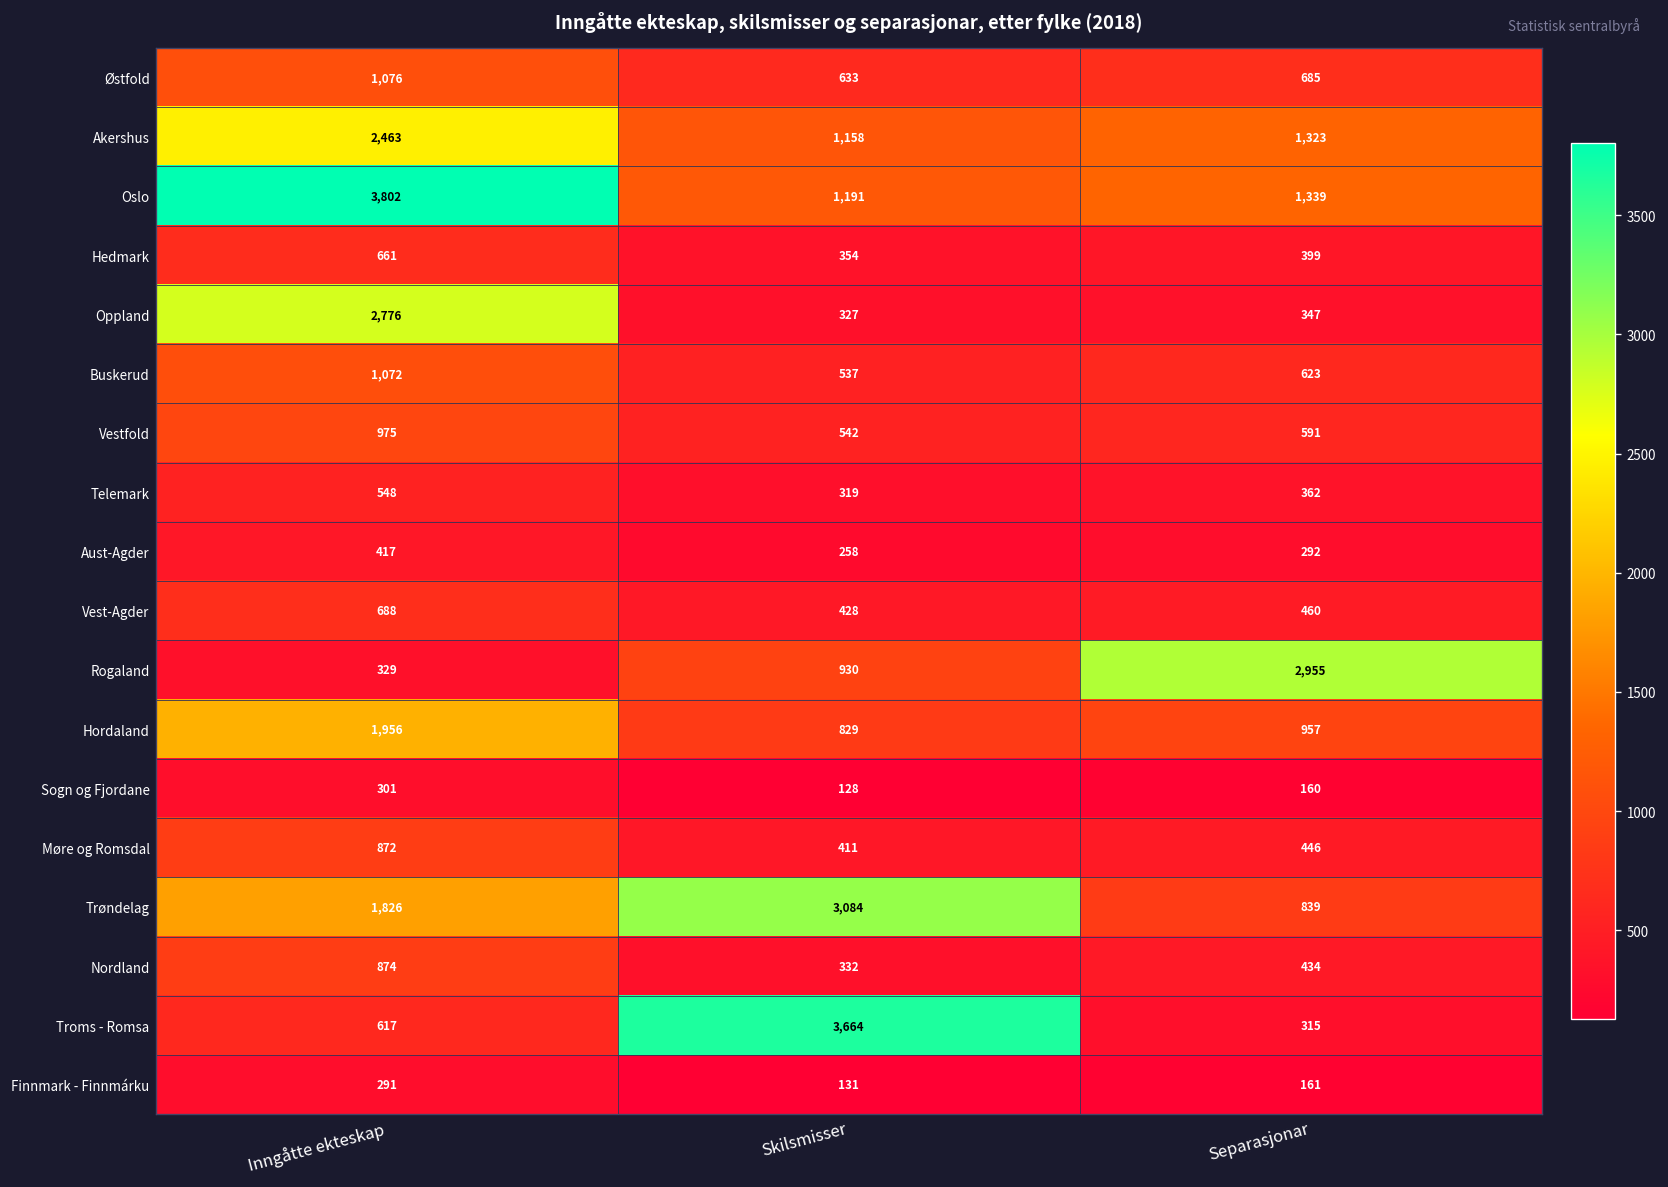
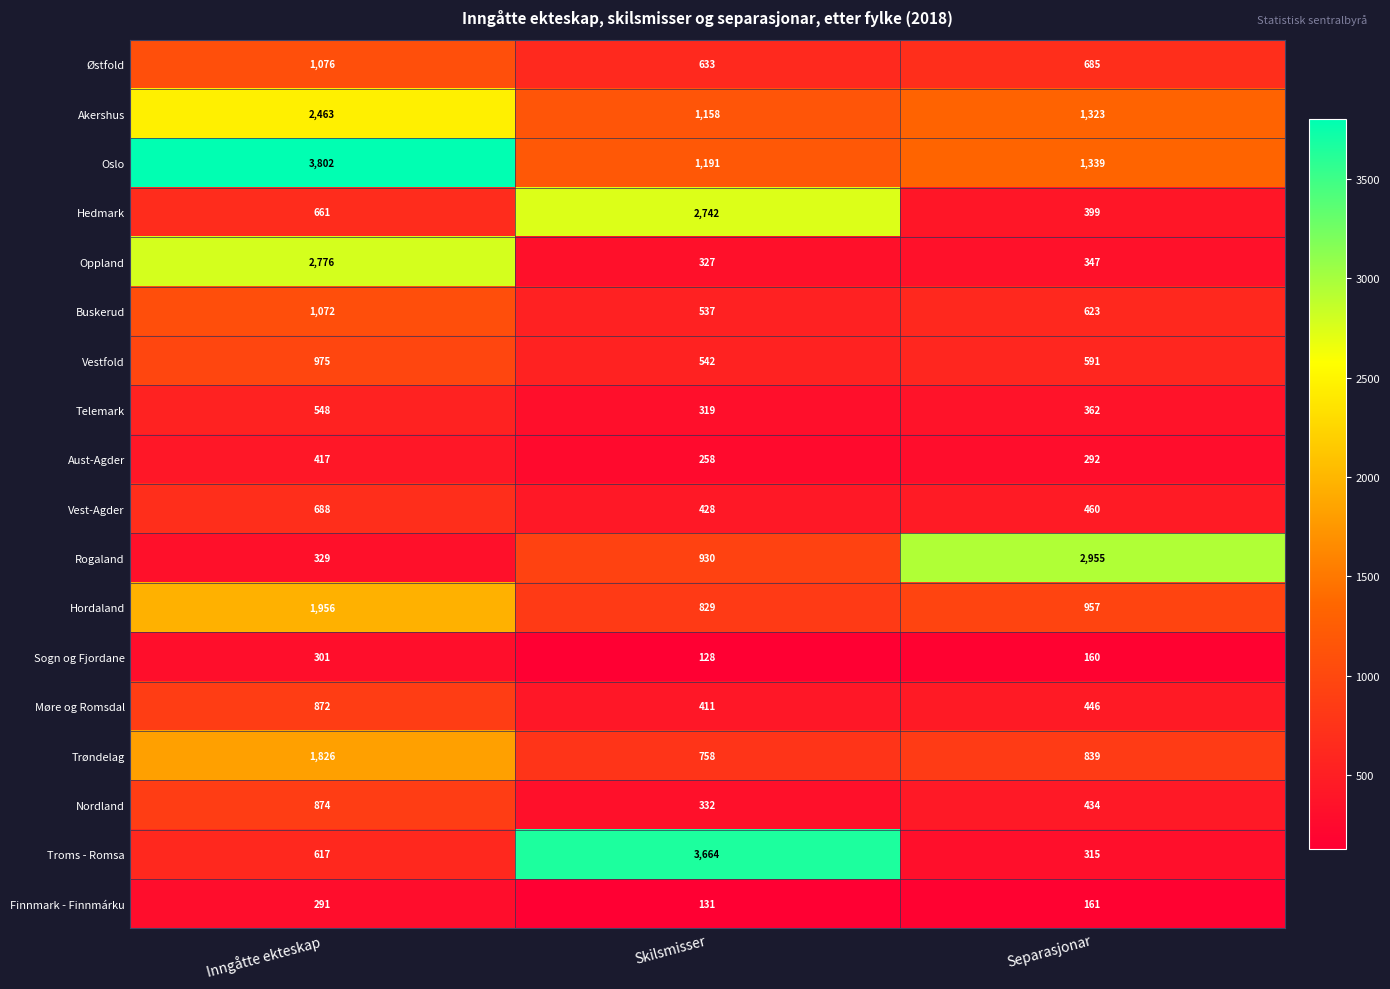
  {
    "Østfold": {
      "Inngåtte ekteskap": "1,076",
      "Skilsmisser": "633",
      "Separasjonar": "685"
    },
    "Akershus": {
      "Inngåtte ekteskap": "2,463",
      "Skilsmisser": "1,158",
      "Separasjonar": "1,323"
    },
    "Oslo": {
      "Inngåtte ekteskap": "3,802",
      "Skilsmisser": "1,191",
      "Separasjonar": "1,339"
    },
    "Hedmark": {
      "Inngåtte ekteskap": "661",
-     "Skilsmisser": "354",
+     "Skilsmisser": "2,742",
      "Separasjonar": "399"
    },
    "Oppland": {
      "Inngåtte ekteskap": "2,776",
      "Skilsmisser": "327",
      "Separasjonar": "347"
    },
    "Buskerud": {
      "Inngåtte ekteskap": "1,072",
      "Skilsmisser": "537",
      "Separasjonar": "623"
    },
    "Vestfold": {
      "Inngåtte ekteskap": "975",
      "Skilsmisser": "542",
      "Separasjonar": "591"
    },
    "Telemark": {
      "Inngåtte ekteskap": "548",
      "Skilsmisser": "319",
      "Separasjonar": "362"
    },
    "Aust-Agder": {
      "Inngåtte ekteskap": "417",
      "Skilsmisser": "258",
      "Separasjonar": "292"
    },
    "Vest-Agder": {
      "Inngåtte ekteskap": "688",
      "Skilsmisser": "428",
      "Separasjonar": "460"
    },
    "Rogaland": {
      "Inngåtte ekteskap": "329",
      "Skilsmisser": "930",
      "Separasjonar": "2,955"
    },
    "Hordaland": {
      "Inngåtte ekteskap": "1,956",
      "Skilsmisser": "829",
      "Separasjonar": "957"
    },
    "Sogn og Fjordane": {
      "Inngåtte ekteskap": "301",
      "Skilsmisser": "128",
      "Separasjonar": "160"
    },
    "Møre og Romsdal": {
      "Inngåtte ekteskap": "872",
      "Skilsmisser": "411",
      "Separasjonar": "446"
    },
    "Trøndelag": {
      "Inngåtte ekteskap": "1,826",
-     "Skilsmisser": "3,084",
+     "Skilsmisser": "758",
      "Separasjonar": "839"
    },
    "Nordland": {
      "Inngåtte ekteskap": "874",
      "Skilsmisser": "332",
      "Separasjonar": "434"
    },
    "Troms - Romsa": {
      "Inngåtte ekteskap": "617",
      "Skilsmisser": "3,664",
      "Separasjonar": "315"
    },
    "Finnmark - Finnmárku": {
      "Inngåtte ekteskap": "291",
      "Skilsmisser": "131",
      "Separasjonar": "161"
    }
  }
